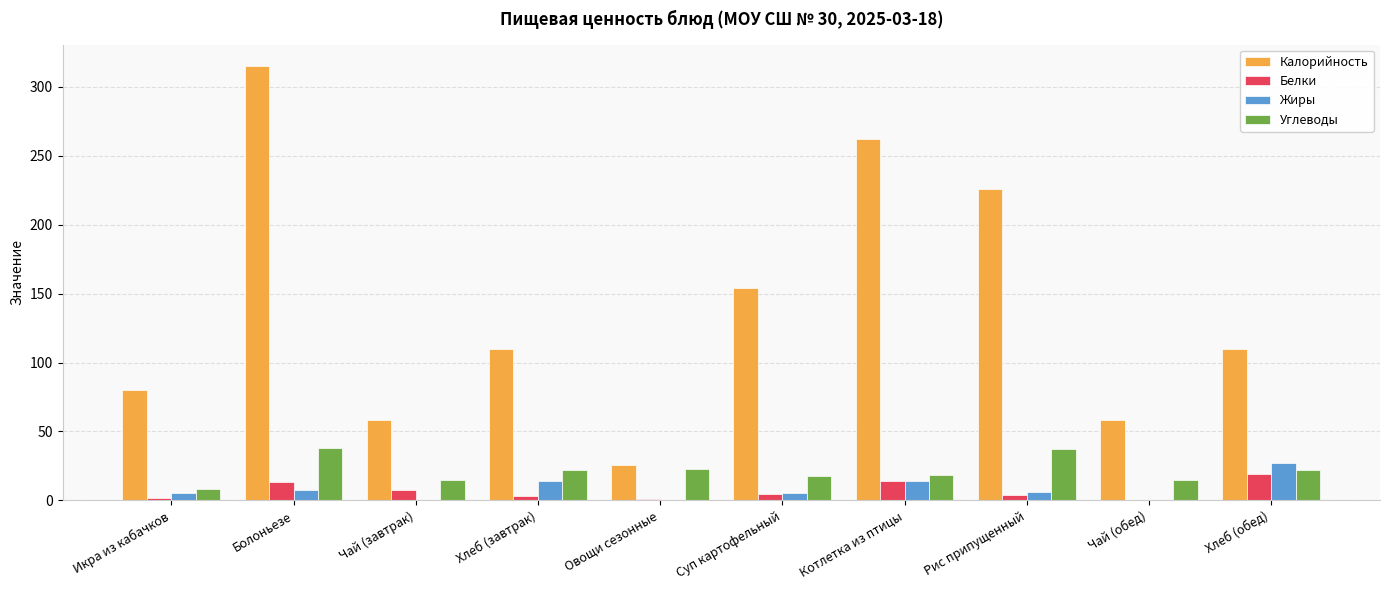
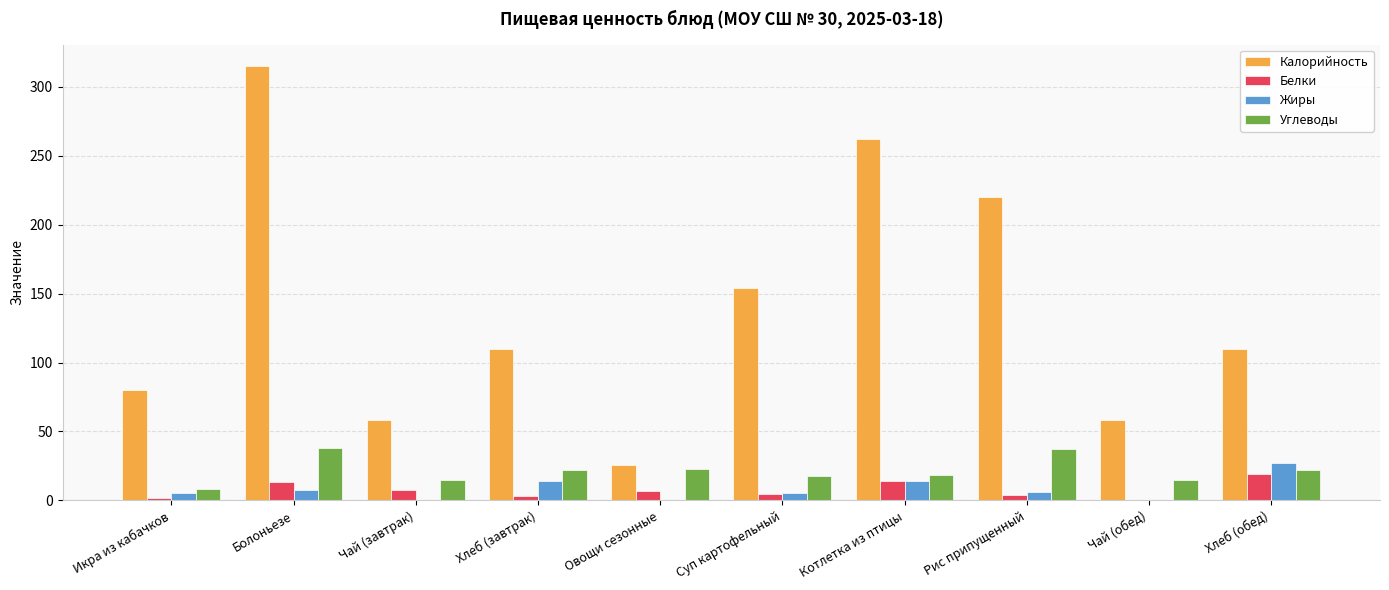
  {
    "Калорийность": {
      "Икра из кабачков": 80,
      "Болоньезе": 315,
      "Чай (завтрак)": 58,
      "Хлеб (завтрак)": 110,
      "Овощи сезонные": 26,
      "Суп картофельный": 154,
      "Котлетка из птицы": 262,
-     "Рис припущенный": 226,
+     "Рис припущенный": 220,
      "Чай (обед)": 58,
      "Хлеб (обед)": 110
    },
    "Белки": {
      "Икра из кабачков": 2,
      "Болоньезе": 13,
      "Чай (завтрак)": 7,
      "Хлеб (завтрак)": 3,
-     "Овощи сезонные": 1,
+     "Овощи сезонные": 7,
      "Суп картофельный": 5,
      "Котлетка из птицы": 14,
      "Рис припущенный": 4,
      "Хлеб (обед)": 19
    },
    "Жиры": {
      "Икра из кабачков": 5,
      "Болоньезе": 7,
      "Чай (завтрак)": 0,
      "Хлеб (завтрак)": 14,
      "Овощи сезонные": 0,
      "Суп картофельный": 6,
      "Котлетка из птицы": 14,
      "Рис припущенный": 6,
      "Чай (обед)": 0,
      "Хлеб (обед)": 27
    },
    "Углеводы": {
      "Икра из кабачков": 9,
      "Болоньезе": 38,
      "Чай (завтрак)": 15,
      "Хлеб (завтрак)": 22,
      "Овощи сезонные": 23,
      "Суп картофельный": 18,
      "Котлетка из птицы": 18,
      "Рис припущенный": 38,
      "Чай (обед)": 15,
      "Хлеб (обед)": 22
    }
  }
